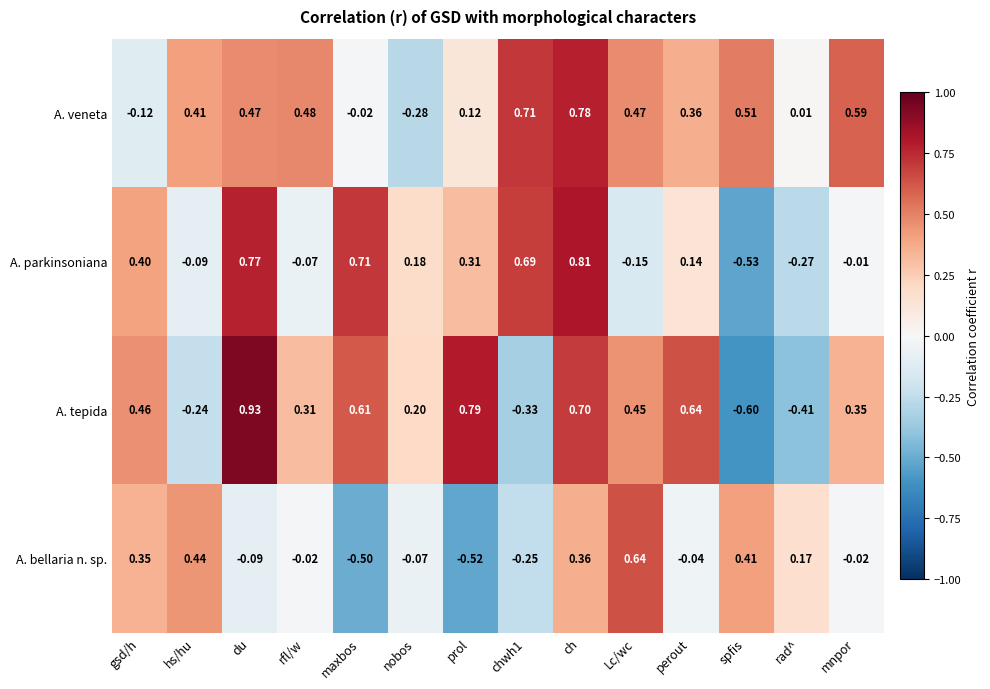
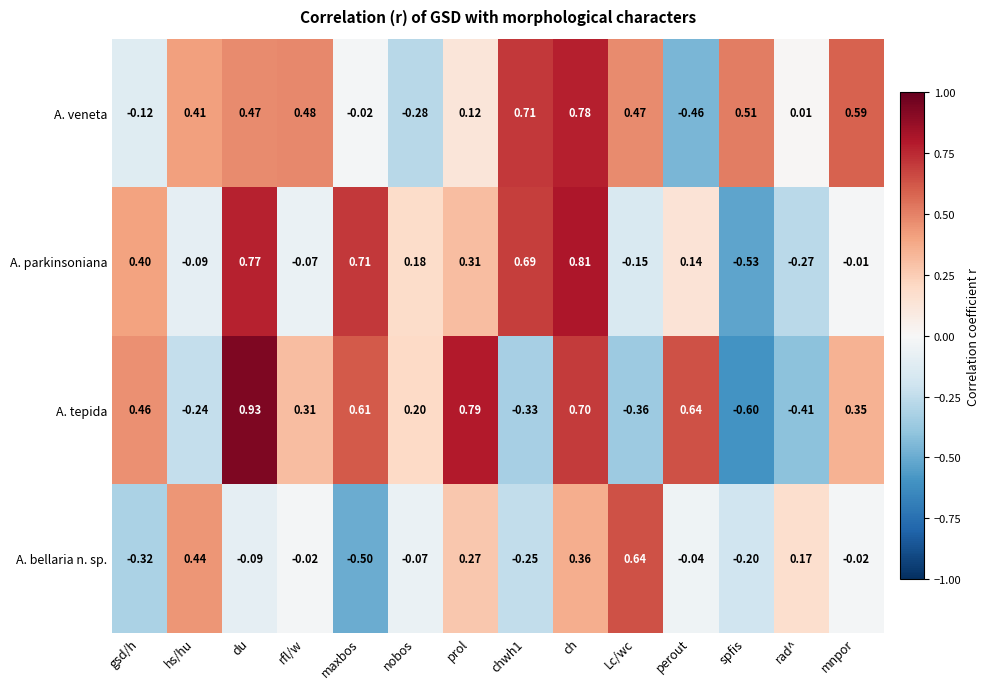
  {
    "A. veneta": {
      "gsd/h": -0.12,
      "hs/hu": 0.41,
      "du": 0.47,
      "rfl/w": 0.48,
      "maxbos": -0.02,
      "nobos": -0.28,
      "prol": 0.12,
      "chwh1": 0.71,
      "ch": 0.78,
      "Lc/wc": 0.47,
-     "perout": 0.36,
+     "perout": -0.46,
      "spfis": 0.51,
      "rad^": 0.01,
      "mnpor": 0.59
    },
    "A. parkinsoniana": {
      "gsd/h": 0.40,
      "hs/hu": -0.09,
      "du": 0.77,
      "rfl/w": -0.07,
      "maxbos": 0.71,
      "nobos": 0.18,
      "prol": 0.31,
      "chwh1": 0.69,
      "ch": 0.81,
      "Lc/wc": -0.15,
      "perout": 0.14,
      "spfis": -0.53,
      "rad^": -0.27,
      "mnpor": -0.01
    },
    "A. tepida": {
      "gsd/h": 0.46,
      "hs/hu": -0.24,
      "du": 0.93,
      "rfl/w": 0.31,
      "maxbos": 0.61,
      "nobos": 0.20,
      "prol": 0.79,
      "chwh1": -0.33,
      "ch": 0.70,
-     "Lc/wc": 0.45,
+     "Lc/wc": -0.36,
      "perout": 0.64,
      "spfis": -0.60,
      "rad^": -0.41,
      "mnpor": 0.35
    },
    "A. bellaria n. sp.": {
-     "gsd/h": 0.35,
+     "gsd/h": -0.32,
      "hs/hu": 0.44,
      "du": -0.09,
      "rfl/w": -0.02,
      "maxbos": -0.50,
      "nobos": -0.07,
-     "prol": -0.52,
+     "prol": 0.27,
      "chwh1": -0.25,
      "ch": 0.36,
      "Lc/wc": 0.64,
      "perout": -0.04,
-     "spfis": 0.41,
+     "spfis": -0.20,
      "rad^": 0.17,
      "mnpor": -0.02
    }
  }
